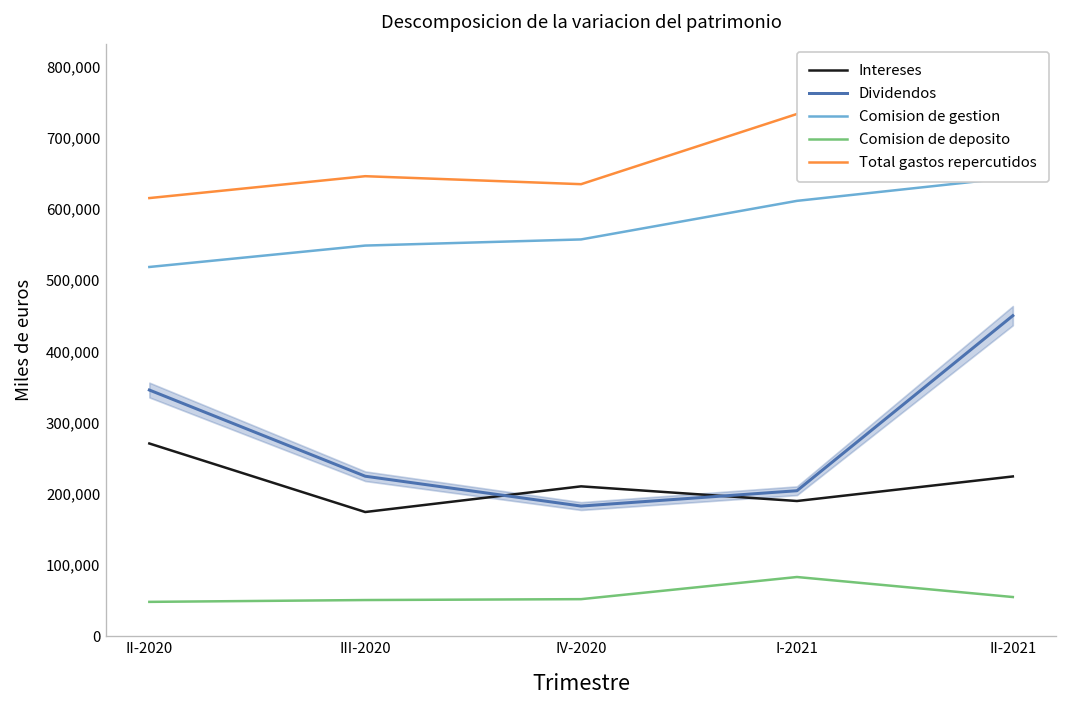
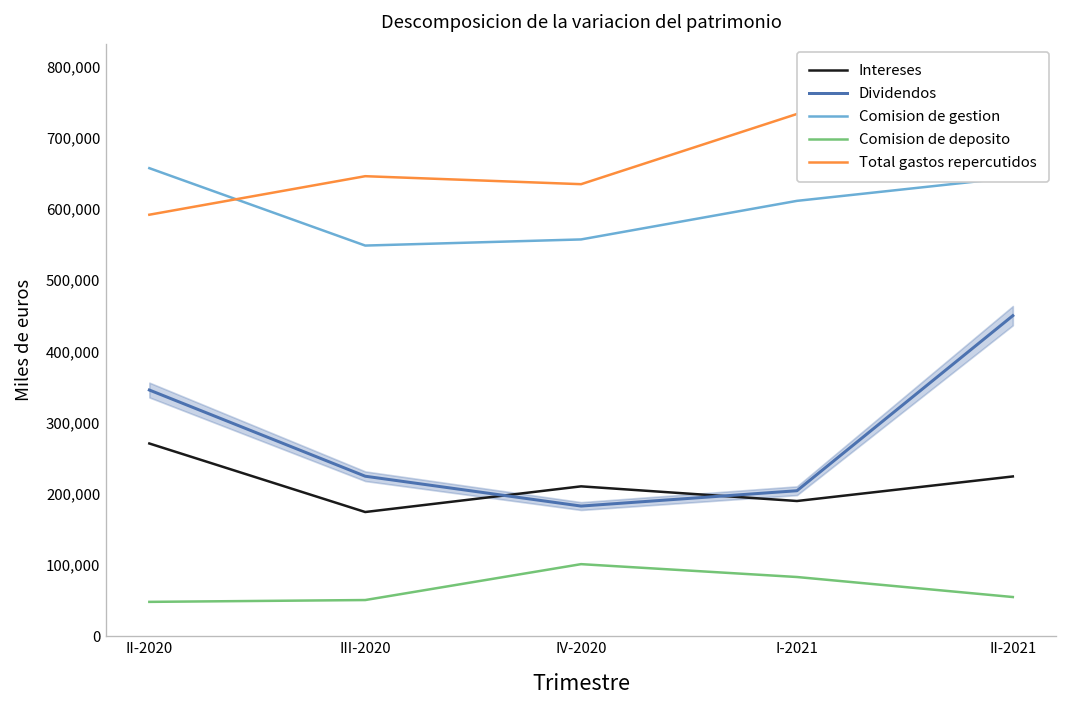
  {
    "Intereses": {
      "II-2020": "270,000",
      "III-2020": "170,000",
      "IV-2020": "210,000",
      "I-2021": "190,000",
      "II-2021": "220,000"
    },
    "Comision de gestion": {
-     "II-2020": "520,000",
+     "II-2020": "660,000",
      "III-2020": "550,000",
      "IV-2020": "560,000",
      "I-2021": "610,000"
    },
    "Comision de deposito": {
      "II-2020": "50,000",
      "III-2020": "50,000",
-     "IV-2020": "50,000",
+     "IV-2020": "100,000",
      "I-2021": "80,000",
      "II-2021": "60,000"
    },
    "Total gastos repercutidos": {
-     "II-2020": "620,000",
+     "II-2020": "590,000",
      "III-2020": "650,000",
      "IV-2020": "630,000",
      "I-2021": "730,000"
    }
  }
